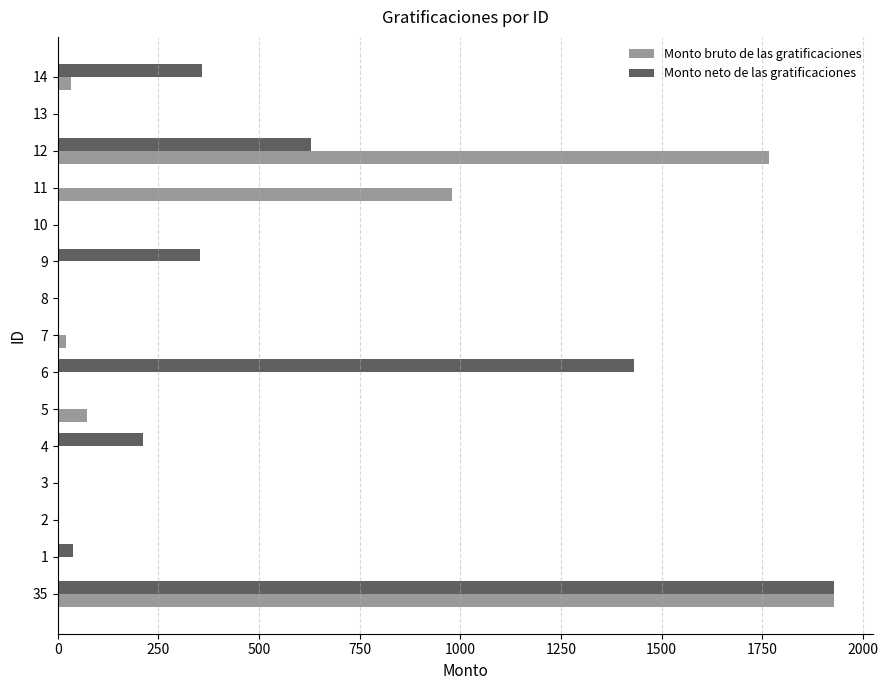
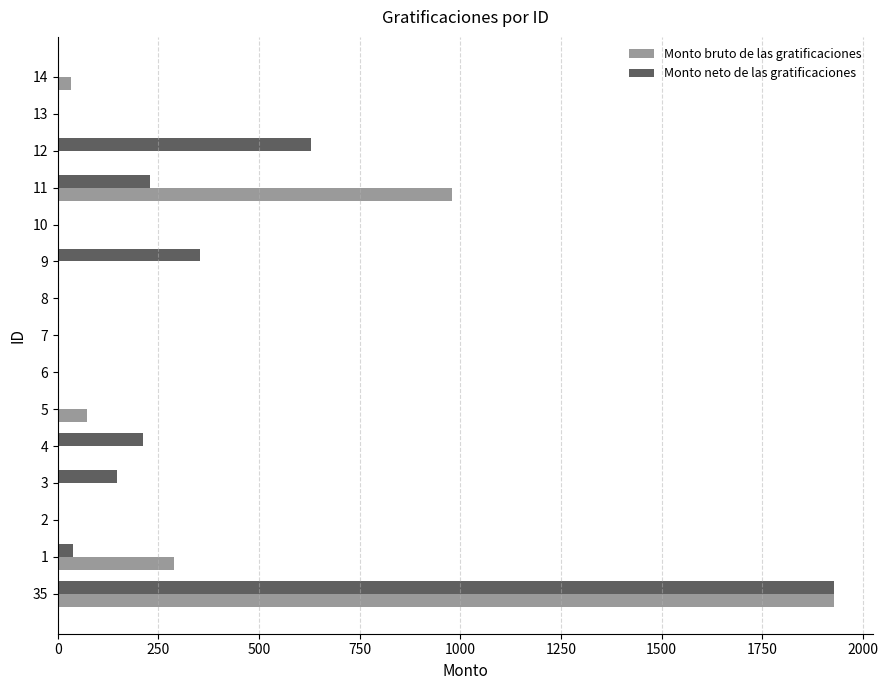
  {
    "Monto bruto de las gratificaciones": {
      "14": 30,
      "13": 0,
-     "12": 1770,
+     "12": 0,
      "11": 980,
      "10": 0,
      "9": 0,
      "8": 0,
-     "7": 20,
+     "7": 0,
      "6": 0,
      "5": 70,
      "4": 0,
      "3": 0,
      "2": 0,
-     "1": 0,
+     "1": 290,
      "35": 1930
    },
    "Monto neto de las gratificaciones": {
-     "14": 360,
+     "14": 0,
      "13": 0,
      "12": 630,
-     "11": 0,
+     "11": 230,
      "10": 0,
      "9": 350,
      "8": 0,
      "7": 0,
-     "6": 1430,
+     "6": 0,
      "5": 0,
      "4": 210,
-     "3": 0,
+     "3": 150,
      "2": 0,
      "1": 40,
      "35": 1930
    }
  }
